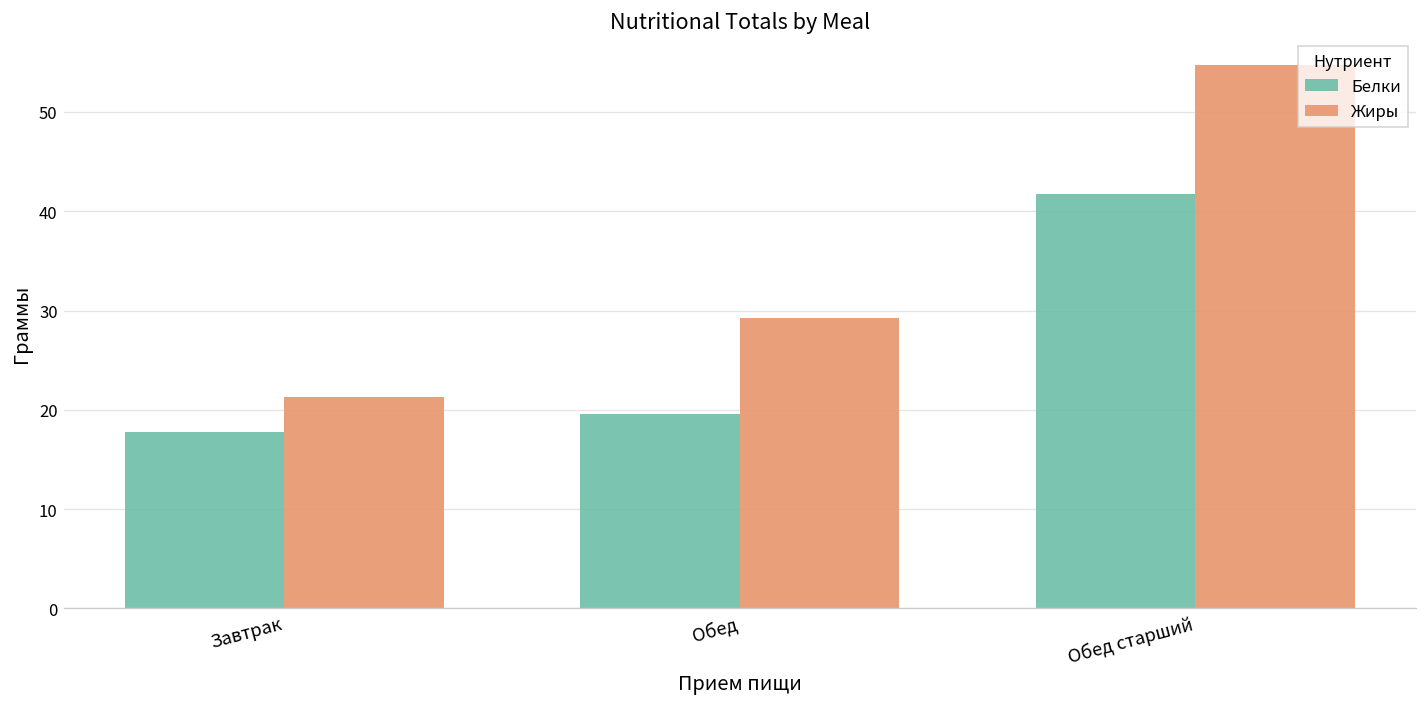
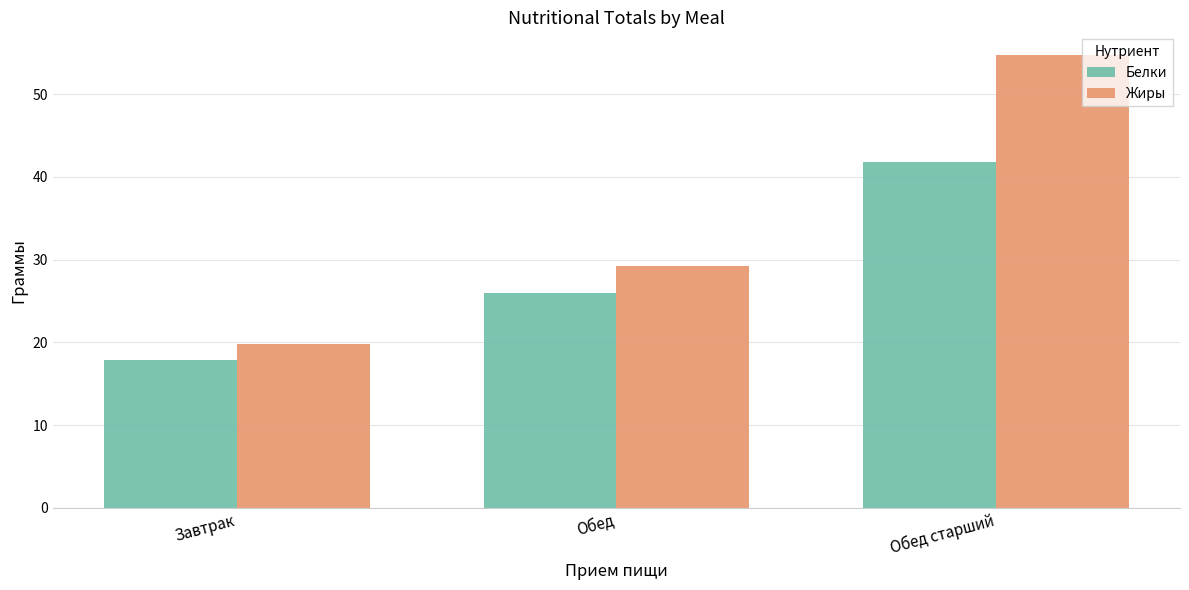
  {
    "Белки": {
      "Завтрак": 18,
-     "Обед": 20,
+     "Обед": 26,
      "Обед старший": 42
    },
    "Жиры": {
-     "Завтрак": 21,
+     "Завтрак": 20,
      "Обед": 29,
      "Обед старший": 55
    }
  }
